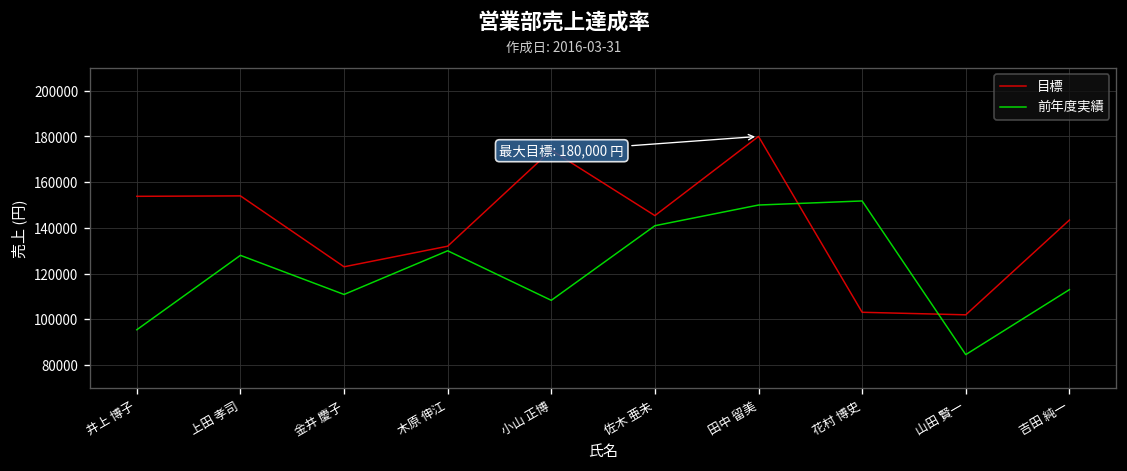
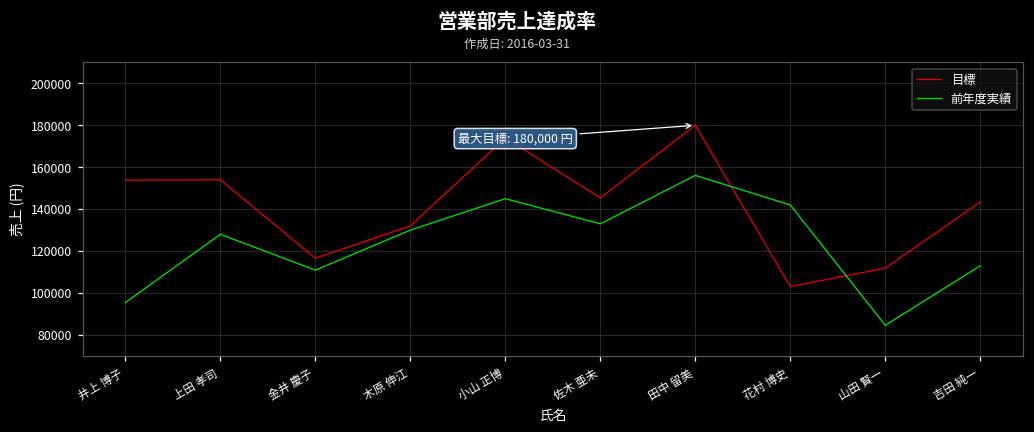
  {
    "目標": {
      "井上 博子": 154000,
      "上田 孝司": 154000,
-     "金井 慶子": 123000,
+     "金井 慶子": 117000,
      "木原 伸江": 132000,
      "佐木 亜未": 145000,
      "田中 留美": 180000,
      "花村 博史": 103000,
-     "山田 賢一": 102000,
+     "山田 賢一": 112000,
      "吉田 純一": 143000
    },
    "前年度実績": {
      "井上 博子": 95000,
      "上田 孝司": 128000,
      "金井 慶子": 111000,
      "木原 伸江": 130000,
-     "小山 正博": 108000,
-     "佐木 亜未": 141000,
-     "田中 留美": 150000,
-     "花村 博史": 152000,
+     "小山 正博": 145000,
+     "佐木 亜未": 133000,
+     "田中 留美": 156000,
+     "花村 博史": 142000,
      "山田 賢一": 85000,
      "吉田 純一": 113000
    }
  }
